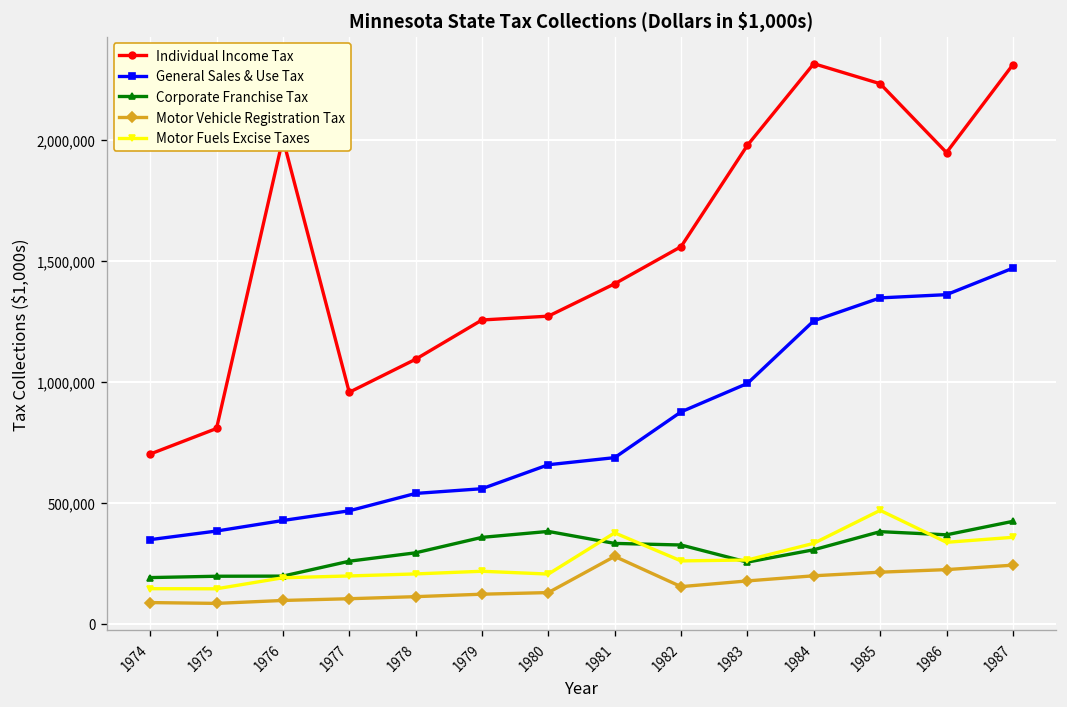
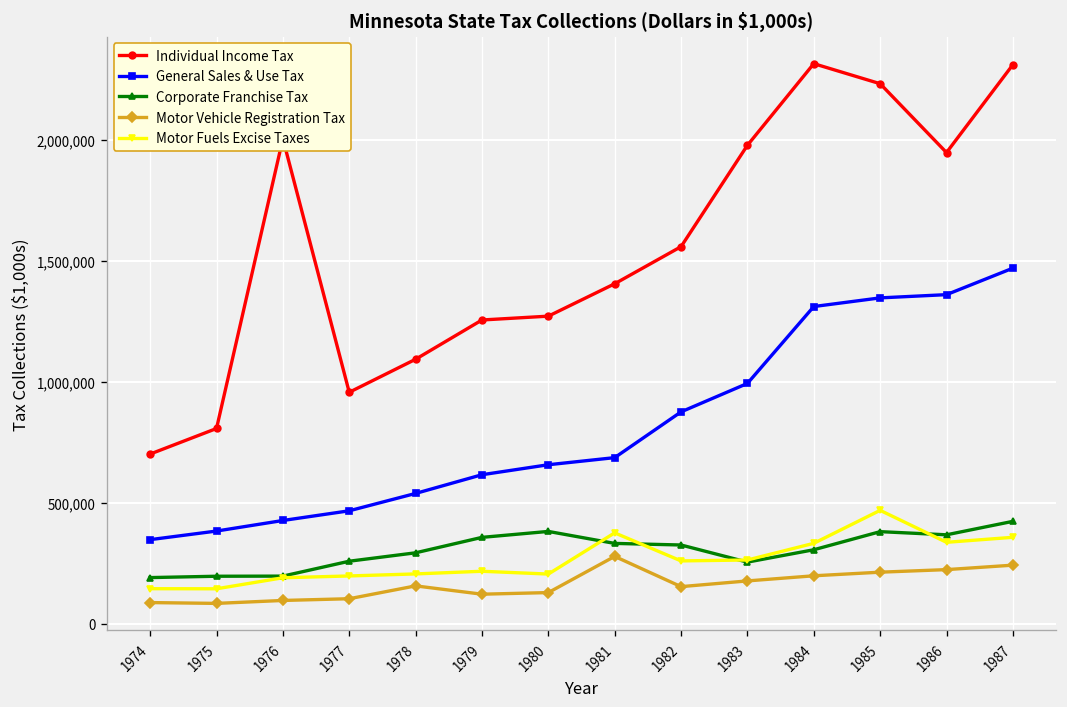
  {
    "Individual Income Tax": {
      "1974": "700,000",
      "1975": "810,000",
      "1977": "960,000",
      "1978": "1,090,000",
      "1979": "1,260,000",
      "1980": "1,270,000",
      "1981": "1,410,000",
      "1982": "1,560,000",
      "1983": "1,980,000",
      "1984": "2,320,000",
      "1985": "2,230,000",
      "1986": "1,950,000",
      "1987": "2,310,000"
    },
    "General Sales & Use Tax": {
      "1974": "350,000",
      "1975": "380,000",
      "1976": "430,000",
      "1977": "470,000",
      "1978": "540,000",
-     "1979": "560,000",
+     "1979": "620,000",
      "1980": "660,000",
      "1981": "690,000",
      "1982": "880,000",
      "1983": "990,000",
-     "1984": "1,250,000",
+     "1984": "1,310,000",
      "1985": "1,350,000",
      "1986": "1,360,000",
      "1987": "1,470,000"
    },
    "Corporate Franchise Tax": {
      "1974": "190,000",
      "1975": "200,000",
      "1977": "260,000",
      "1978": "290,000",
      "1979": "360,000",
      "1980": "380,000",
      "1981": "330,000",
      "1982": "330,000",
      "1984": "310,000",
      "1985": "380,000",
      "1986": "370,000",
      "1987": "420,000"
    },
    "Motor Vehicle Registration Tax": {
      "1974": "90,000",
      "1975": "80,000",
      "1976": "100,000",
      "1977": "100,000",
-     "1978": "110,000",
+     "1978": "160,000",
      "1979": "120,000",
      "1980": "130,000",
      "1981": "280,000",
      "1982": "150,000",
      "1983": "180,000",
      "1984": "200,000",
      "1985": "210,000",
      "1986": "220,000",
      "1987": "240,000"
    },
    "Motor Fuels Excise Taxes": {
      "1974": "140,000",
      "1975": "140,000",
      "1977": "200,000",
      "1978": "210,000",
      "1979": "220,000",
      "1980": "200,000",
      "1981": "380,000",
      "1982": "260,000",
      "1984": "330,000",
      "1985": "470,000",
      "1986": "340,000",
      "1987": "360,000"
    }
  }
